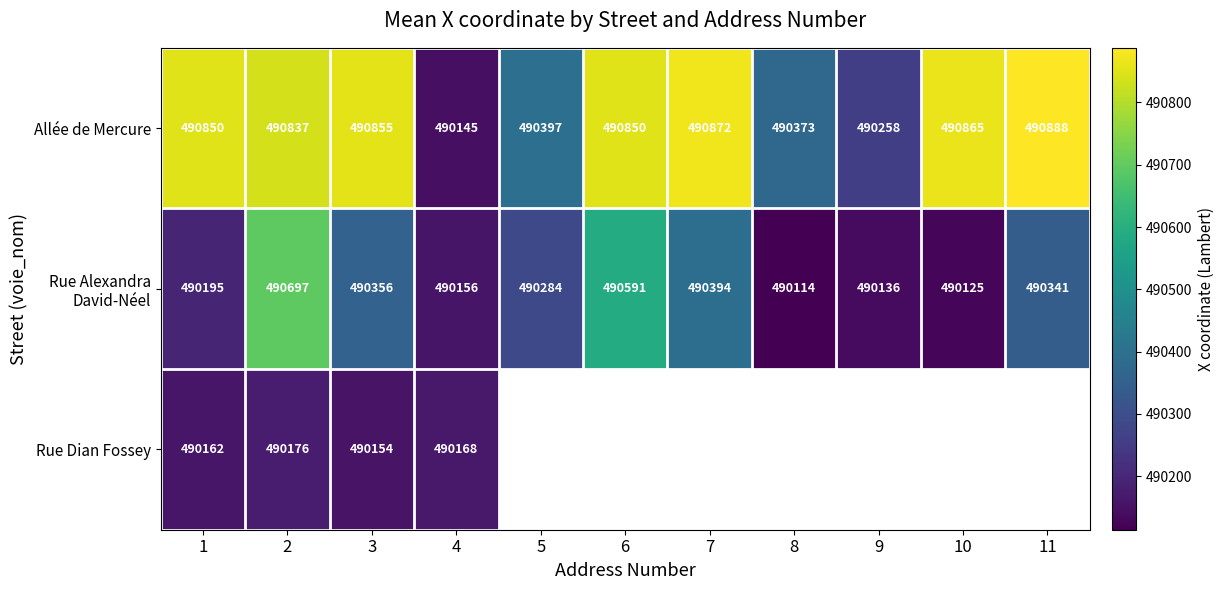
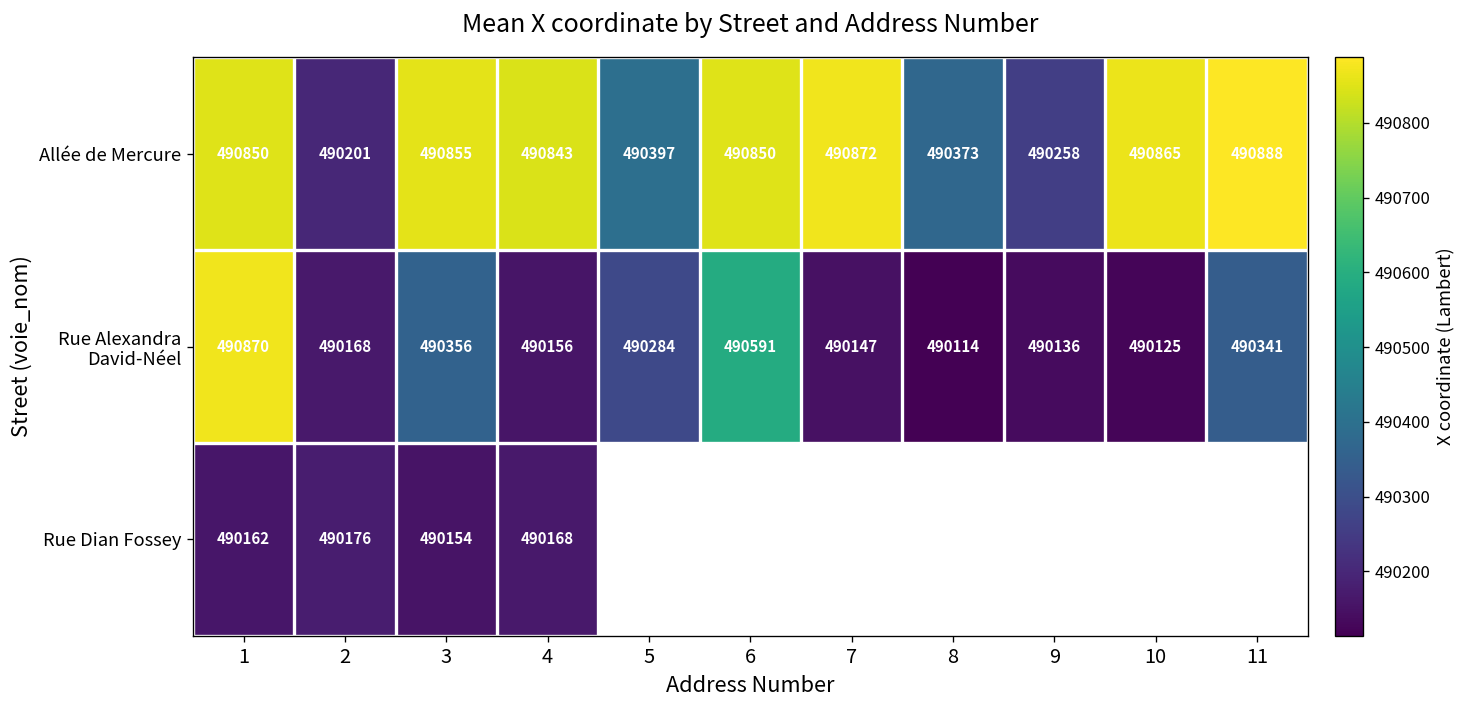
  {
    "Allée de Mercure": {
      "1": 490850,
-     "2": 490837,
+     "2": 490201,
      "3": 490855,
-     "4": 490145,
+     "4": 490843,
      "5": 490397,
      "6": 490850,
      "7": 490872,
      "8": 490373,
      "9": 490258,
      "10": 490865,
      "11": 490888
    },
    "Rue Alexandra David-Néel": {
-     "1": 490195,
-     "2": 490697,
+     "1": 490870,
+     "2": 490168,
      "3": 490356,
      "4": 490156,
      "5": 490284,
      "6": 490591,
-     "7": 490394,
+     "7": 490147,
      "8": 490114,
      "9": 490136,
      "10": 490125,
      "11": 490341
    },
    "Rue Dian Fossey": {
      "1": 490162,
      "2": 490176,
      "3": 490154,
      "4": 490168
    }
  }
